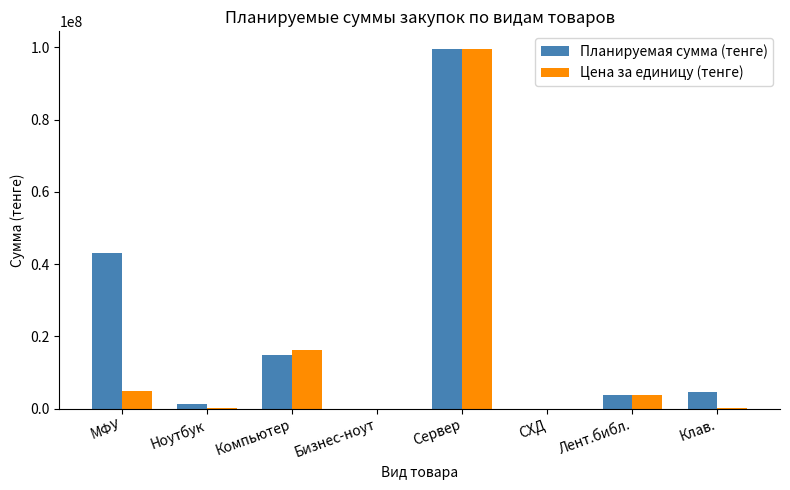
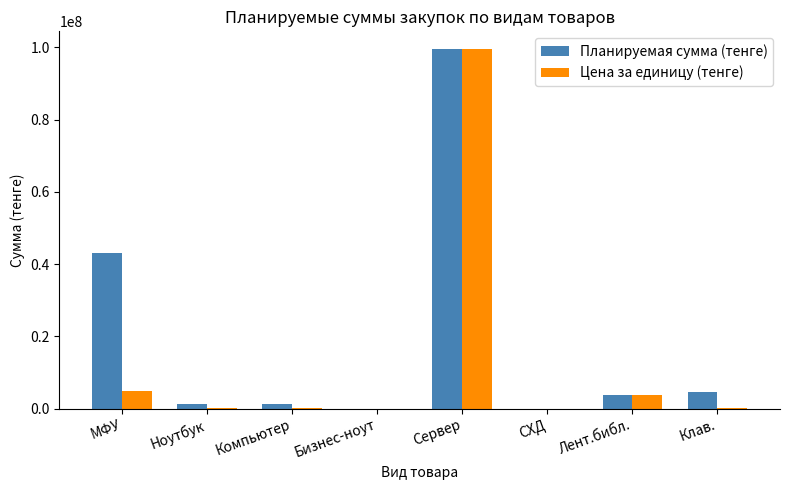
  {
    "Планируемая сумма (тенге)": {
      "МФУ": 43000000,
      "Ноутбук": 1000000,
-     "Компьютер": 15000000,
+     "Компьютер": 1000000,
      "Бизнес-ноут": 0,
      "Сервер": 99000000,
      "СХД": 0,
      "Лент.библ.": 4000000,
      "Клав.": 5000000
    },
    "Цена за единицу (тенге)": {
      "МФУ": 5000000,
-     "Компьютер": 16000000,
+     "Компьютер": 0,
      "Бизнес-ноут": 0,
      "Сервер": 99000000,
      "СХД": 0,
      "Лент.библ.": 4000000
    }
  }
